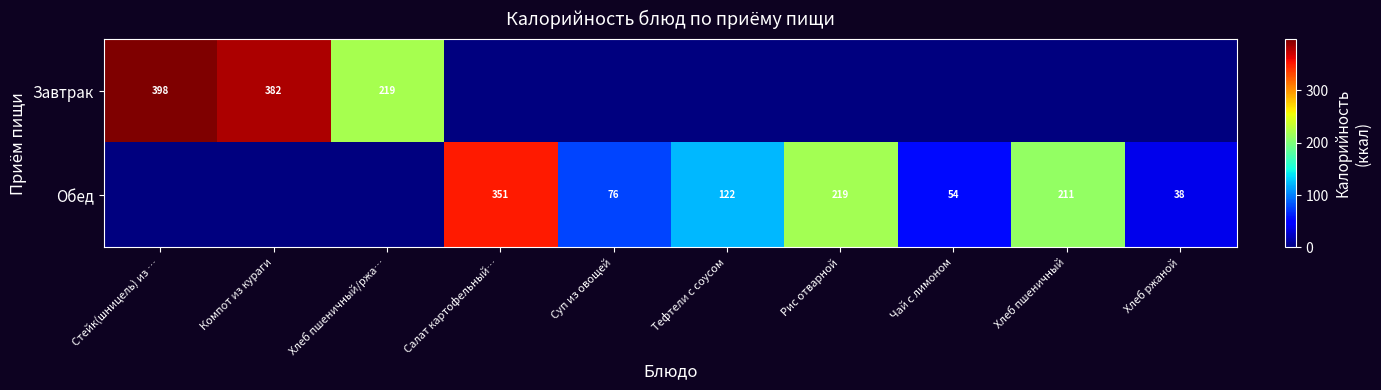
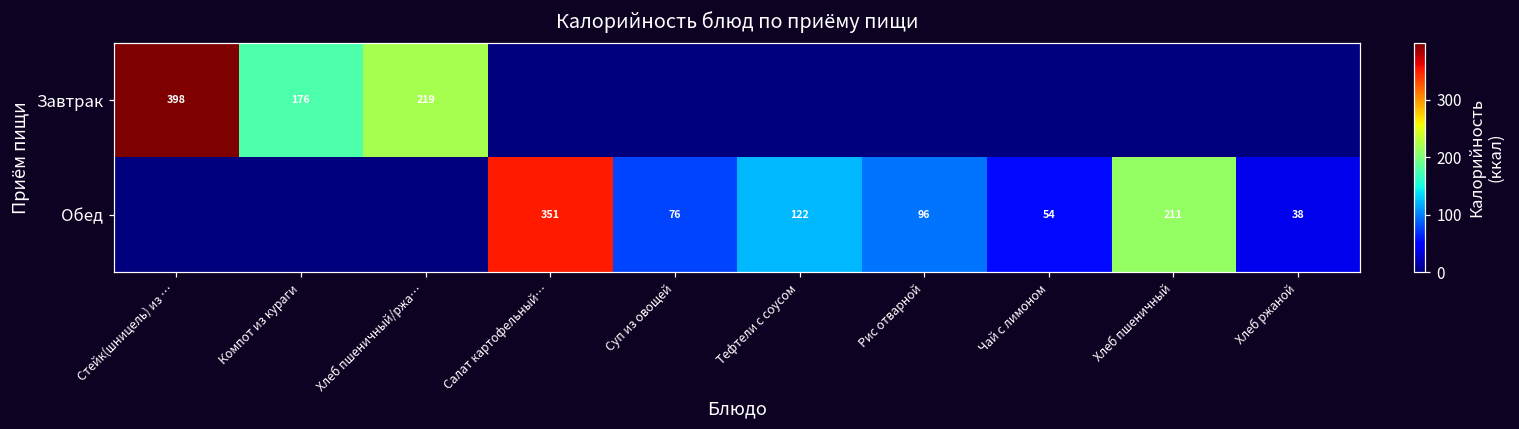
  {
    "Завтрак": {
      "Стейк(шницель) из …": 398,
-     "Компот из кураги": 382,
+     "Компот из кураги": 176,
      "Хлеб пшеничный/ржа…": 219
    },
    "Обед": {
      "Салат картофельный…": 351,
      "Суп из овощей": 76,
      "Тефтели с соусом": 122,
-     "Рис отварной": 219,
+     "Рис отварной": 96,
      "Чай с лимоном": 54,
      "Хлеб пшеничный": 211,
      "Хлеб ржаной": 38
    }
  }
